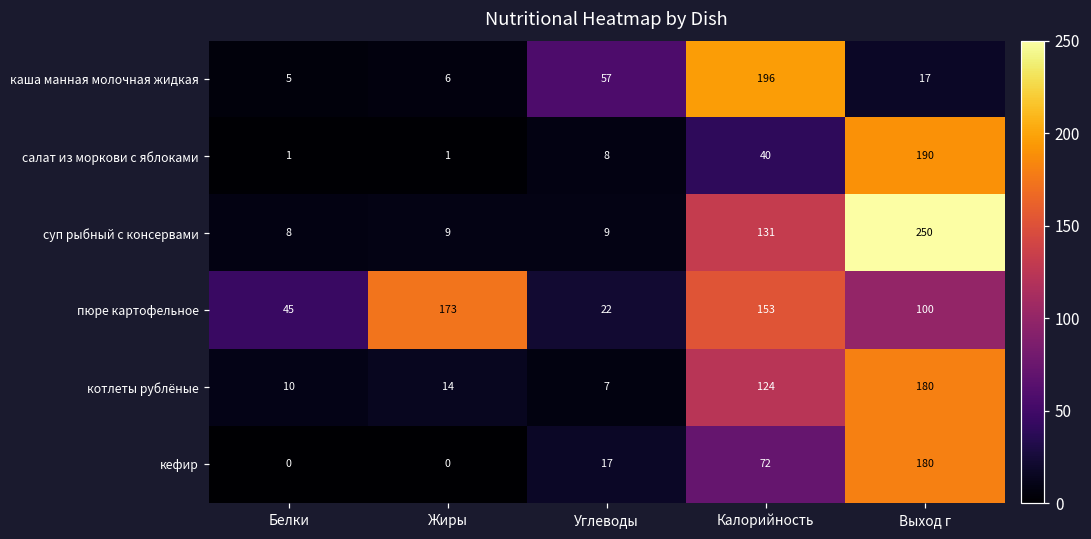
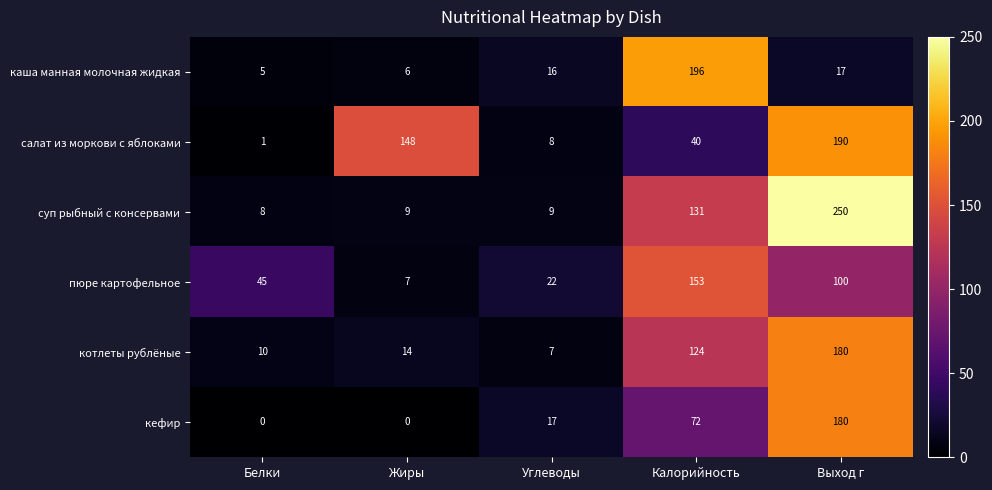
  {
    "каша манная молочная жидкая": {
      "Белки": 5,
      "Жиры": 6,
-     "Углеводы": 57,
+     "Углеводы": 16,
      "Калорийность": 196,
      "Выход г": 17
    },
    "салат из моркови с яблоками": {
      "Белки": 1,
-     "Жиры": 1,
+     "Жиры": 148,
      "Углеводы": 8,
      "Калорийность": 40,
      "Выход г": 190
    },
    "суп рыбный с консервами": {
      "Белки": 8,
      "Жиры": 9,
      "Углеводы": 9,
      "Калорийность": 131,
      "Выход г": 250
    },
    "пюре картофельное": {
      "Белки": 45,
-     "Жиры": 173,
+     "Жиры": 7,
      "Углеводы": 22,
      "Калорийность": 153,
      "Выход г": 100
    },
    "котлеты рублёные": {
      "Белки": 10,
      "Жиры": 14,
      "Углеводы": 7,
      "Калорийность": 124,
      "Выход г": 180
    },
    "кефир": {
      "Белки": 0,
      "Жиры": 0,
      "Углеводы": 17,
      "Калорийность": 72,
      "Выход г": 180
    }
  }
